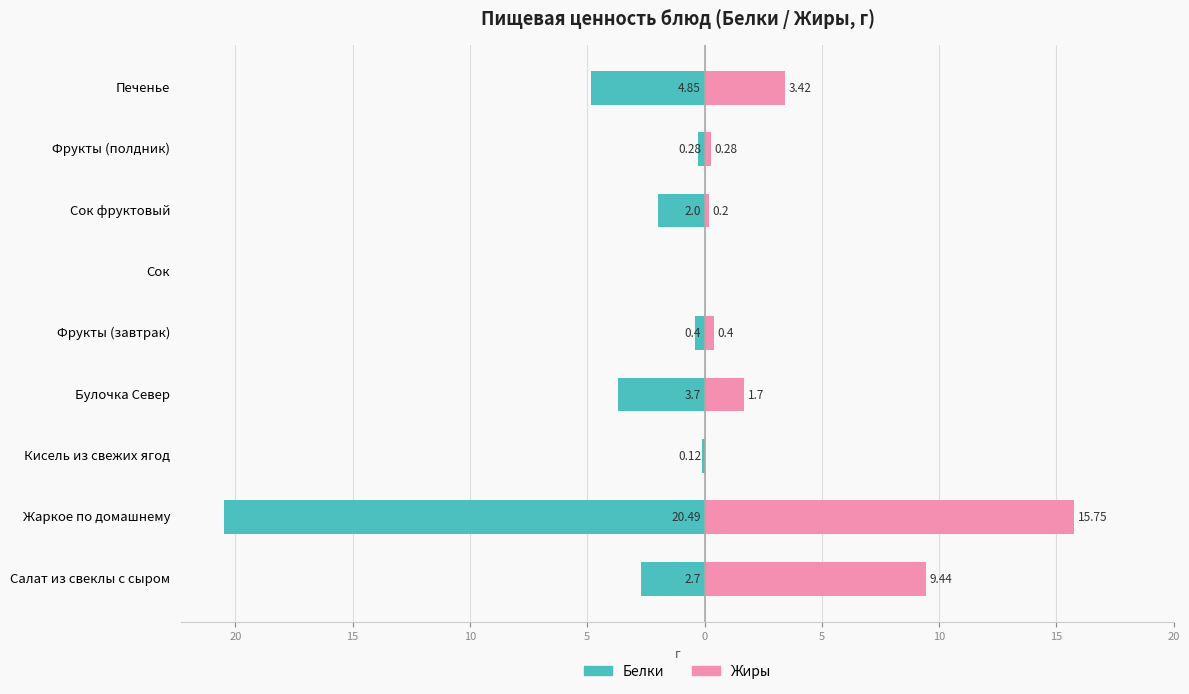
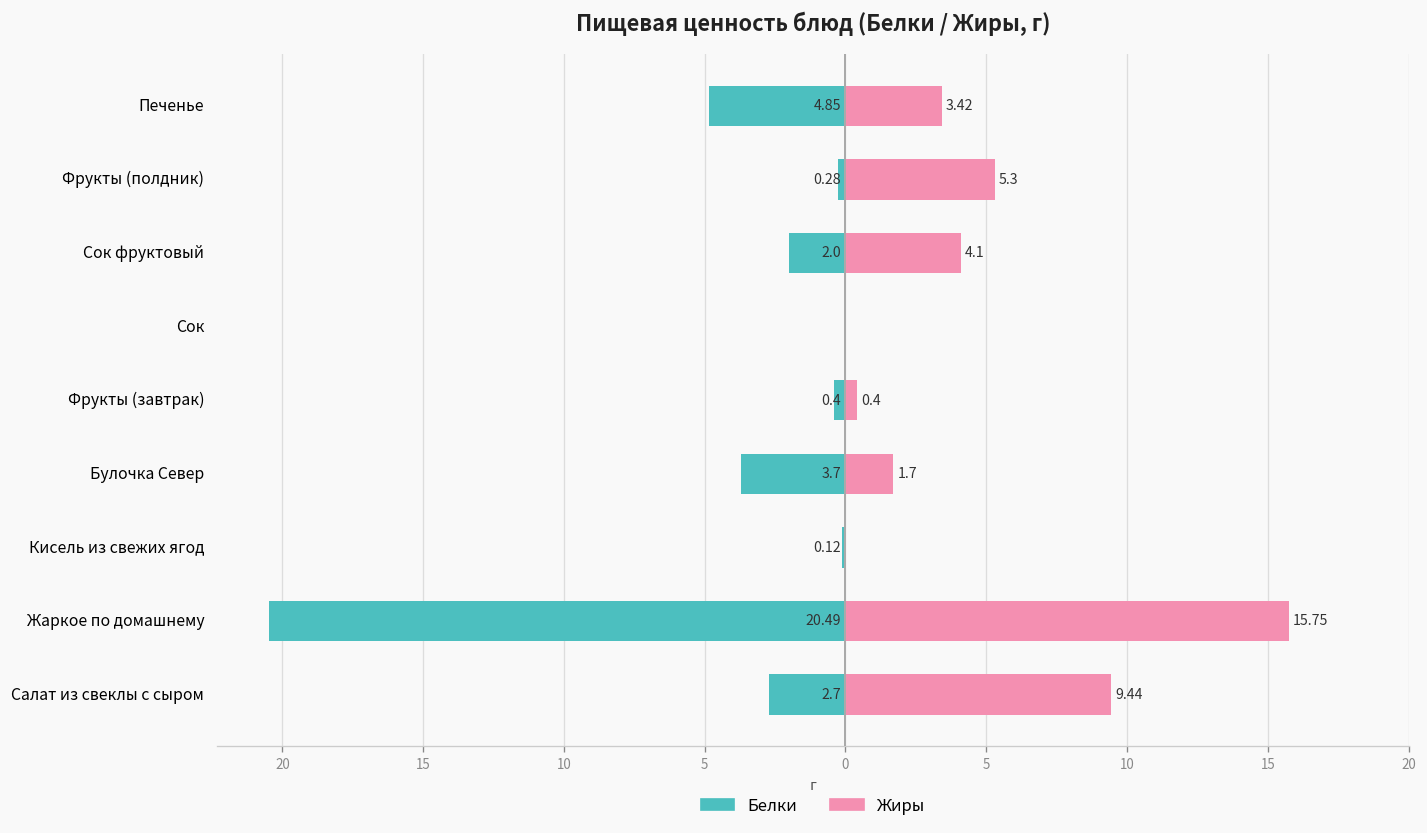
  {
    "Жиры": {
      "Печенье": 3.42,
-     "Фрукты (полдник)": 0.28,
-     "Сок фруктовый": 0.2,
+     "Фрукты (полдник)": 5.3,
+     "Сок фруктовый": 4.1,
      "Фрукты (завтрак)": 0.4,
      "Булочка Север": 1.7,
      "Жаркое по домашнему": 15.75,
      "Салат из свеклы с сыром": 9.44
    }
  }
